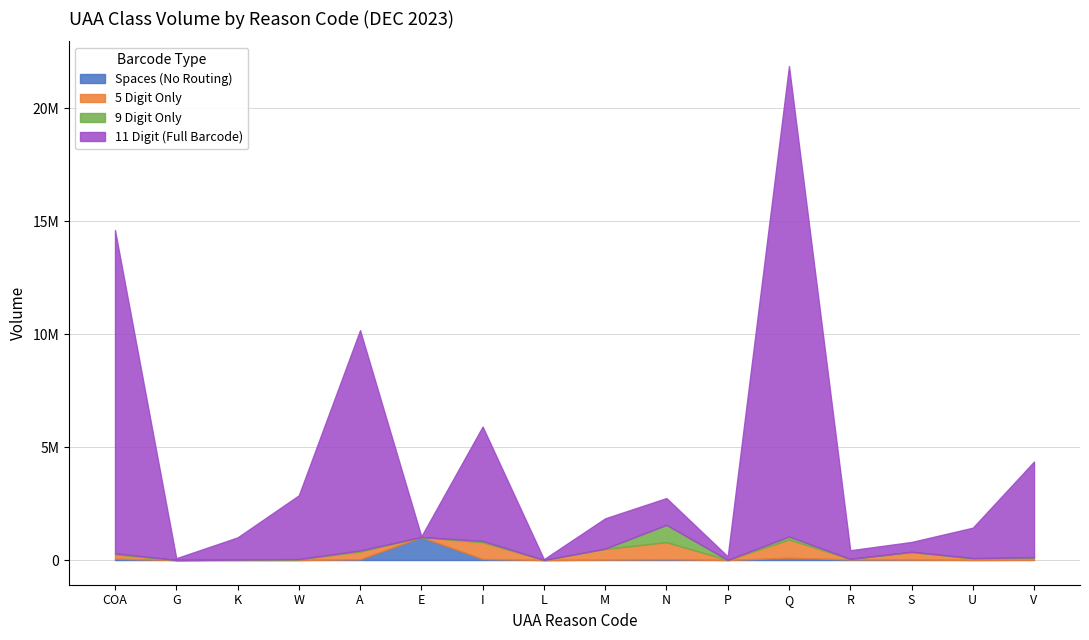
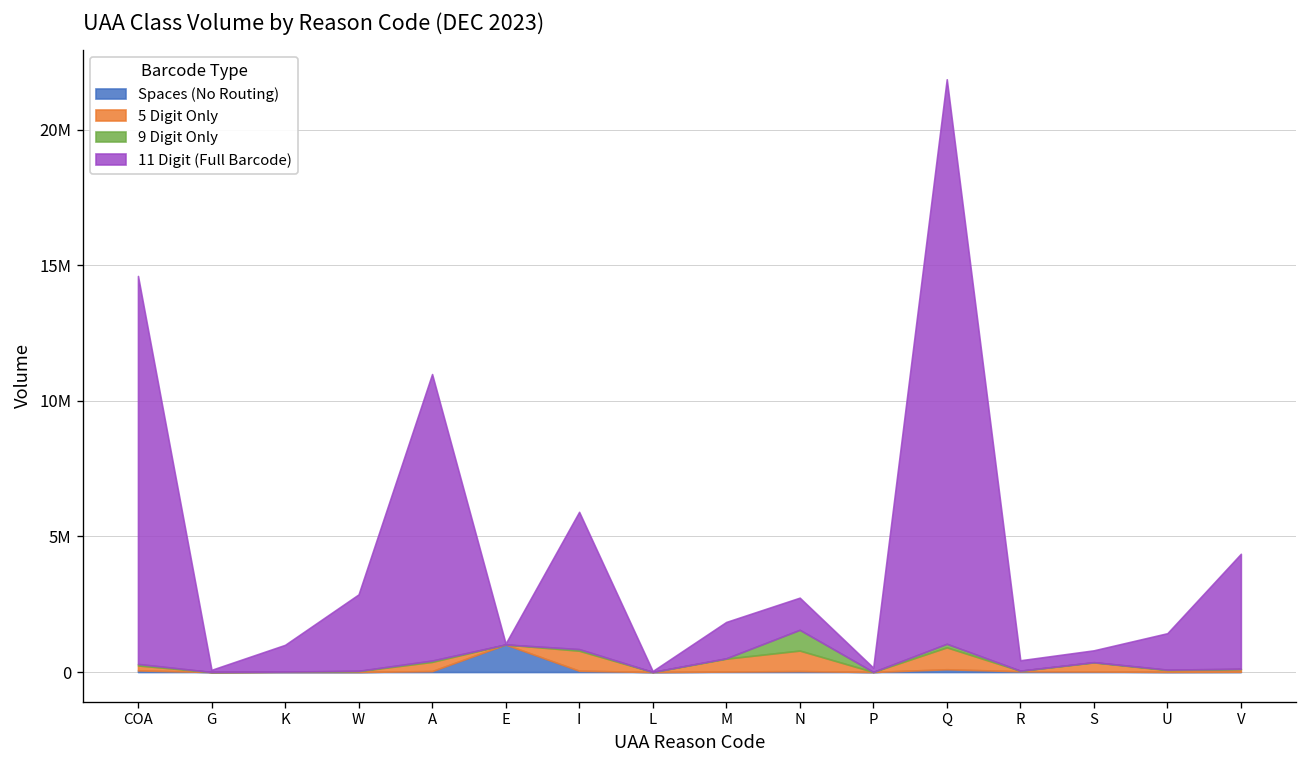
  {
    "5 Digit Only": {
      "N": 800000,
      "Q": 800000
    },
    "9 Digit Only": {
      "N": 800000,
      "Q": 100000
    },
    "11 Digit (Full Barcode)": {
      "COA": 14300000,
      "K": 1000000,
      "W": 2800000,
-     "A": 9800000,
+     "A": 10600000,
      "I": 5100000,
      "M": 1300000,
      "N": 1200000,
      "P": 200000,
      "Q": 20800000,
      "R": 400000,
      "S": 400000,
      "U": 1300000,
      "V": 4200000
    }
  }
